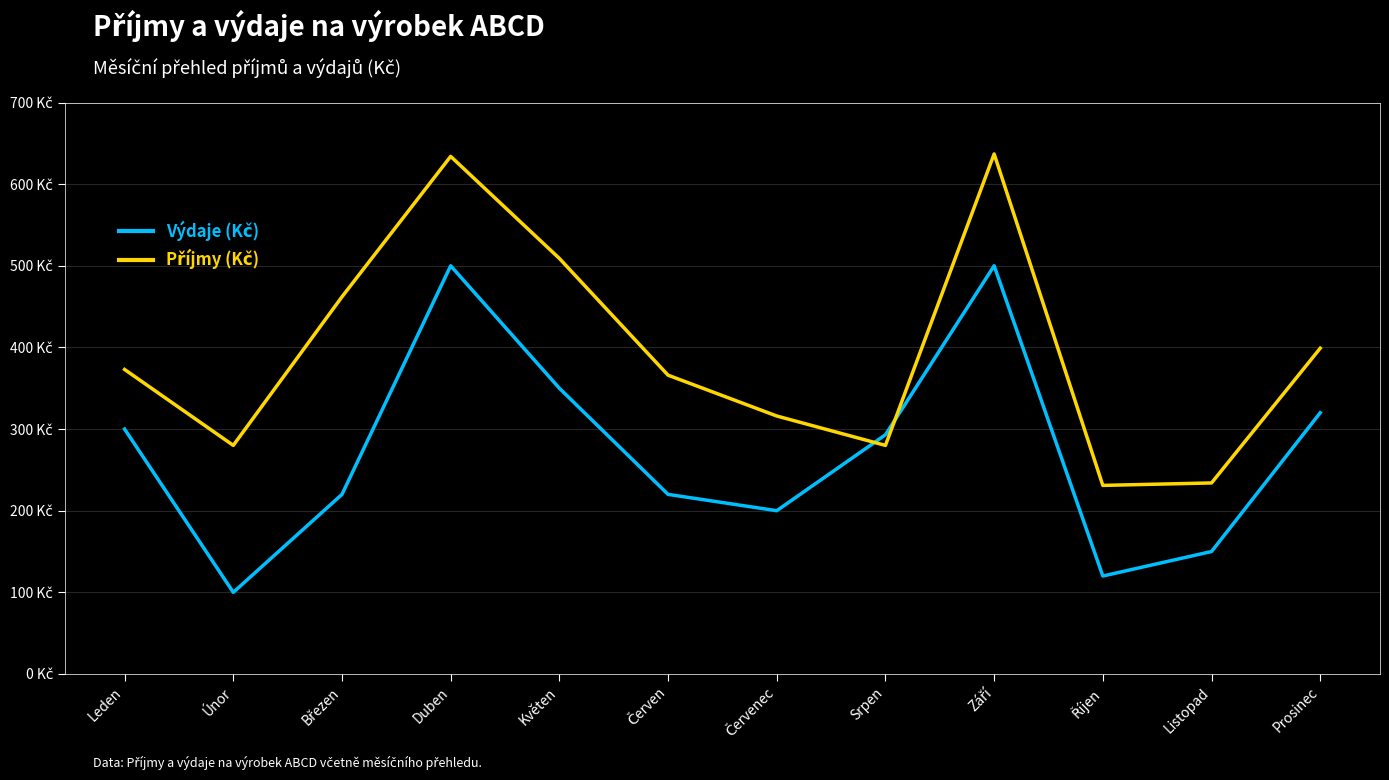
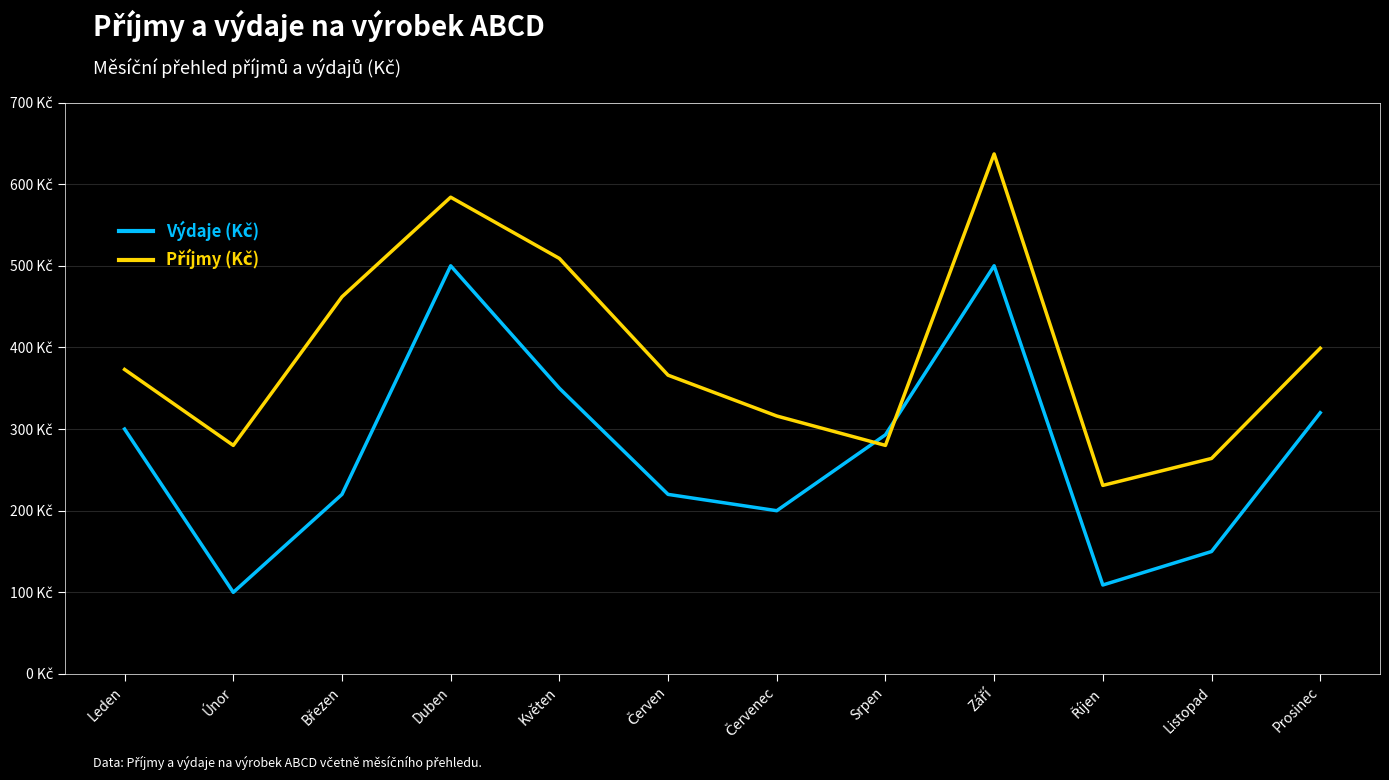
  {
    "Výdaje (Kč)": {
      "Leden": "300 Kč",
      "Únor": "100 Kč",
      "Březen": "220 Kč",
      "Duben": "500 Kč",
      "Květen": "350 Kč",
      "Červen": "220 Kč",
      "Červenec": "200 Kč",
      "Srpen": "290 Kč",
      "Září": "500 Kč",
-     "Říjen": "120 Kč",
+     "Říjen": "110 Kč",
      "Listopad": "150 Kč",
      "Prosinec": "320 Kč"
    },
    "Příjmy (Kč)": {
      "Leden": "370 Kč",
      "Únor": "280 Kč",
      "Březen": "460 Kč",
-     "Duben": "630 Kč",
+     "Duben": "580 Kč",
      "Květen": "510 Kč",
      "Červen": "370 Kč",
      "Červenec": "320 Kč",
      "Srpen": "280 Kč",
      "Září": "640 Kč",
      "Říjen": "230 Kč",
-     "Listopad": "230 Kč",
+     "Listopad": "260 Kč",
      "Prosinec": "400 Kč"
    }
  }
